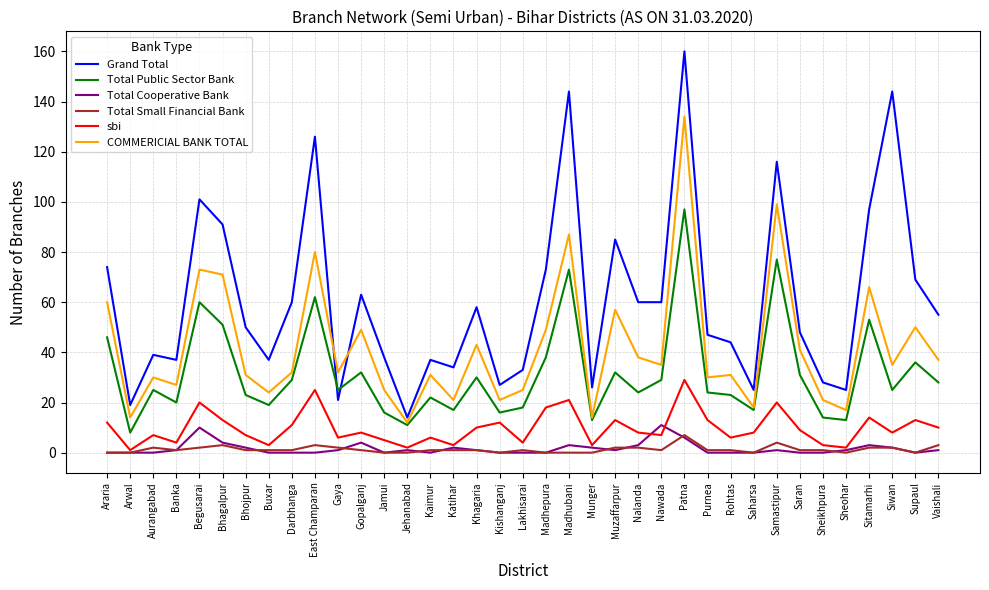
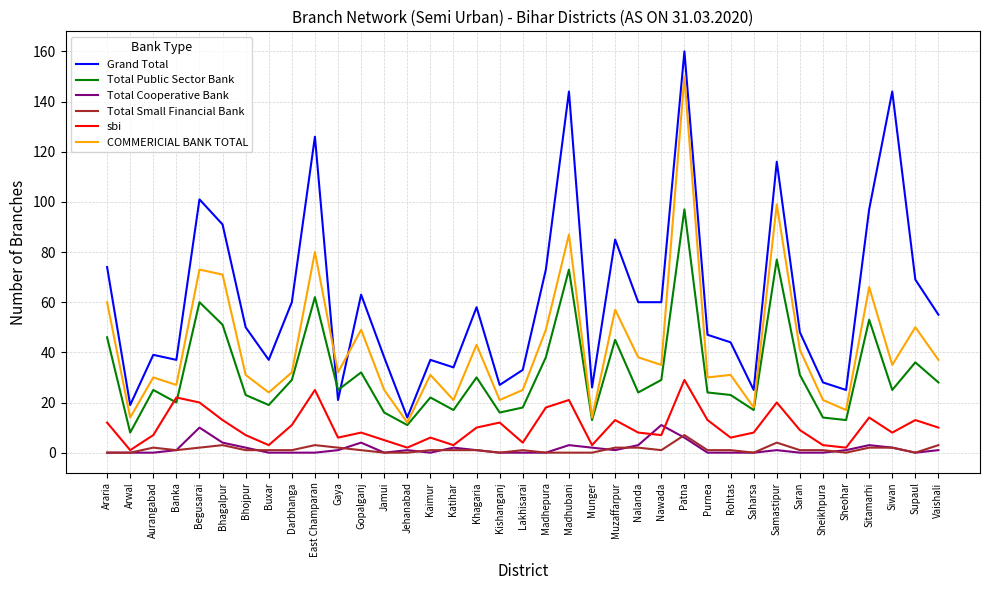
  {
    "Grand Total": {
      "Araria": 74,
      "Arwal": 19,
      "Aurangabad": 39,
      "Banka": 37,
      "Begusarai": 101,
      "Bhagalpur": 91,
      "Bhojpur": 50,
      "Buxar": 37,
      "Darbhanga": 60,
      "East Champaran": 126,
      "Gaya": 21,
      "Gopalganj": 63,
      "Jamui": 38,
      "Jehanabad": 14,
      "Kaimur": 37,
      "Katihar": 34,
      "Khagaria": 58,
      "Kishanganj": 27,
      "Lakhisarai": 33,
      "Madhepura": 73,
      "Madhubani": 144,
      "Munger": 26,
      "Muzaffarpur": 85,
      "Nalanda": 60,
      "Nawada": 60,
      "Patna": 160,
      "Purnea": 47,
      "Rohtas": 44,
      "Saharsa": 25,
      "Samastipur": 116,
      "Saran": 48,
      "Sheikhpura": 28,
      "Sheohar": 25,
      "Sitamarhi": 97,
      "Siwan": 144,
      "Supaul": 69,
      "Vaishali": 55
    },
    "Total Public Sector Bank": {
      "Araria": 46,
      "Arwal": 8,
      "Aurangabad": 25,
      "Banka": 20,
      "Begusarai": 60,
      "Bhagalpur": 51,
      "Bhojpur": 23,
      "Buxar": 19,
      "Darbhanga": 29,
      "East Champaran": 62,
      "Gaya": 25,
      "Gopalganj": 32,
      "Jamui": 16,
      "Kaimur": 22,
      "Katihar": 17,
      "Khagaria": 30,
      "Kishanganj": 16,
      "Lakhisarai": 18,
      "Madhepura": 38,
      "Madhubani": 73,
      "Munger": 13,
-     "Muzaffarpur": 32,
+     "Muzaffarpur": 45,
      "Nalanda": 24,
      "Nawada": 29,
      "Patna": 97,
      "Purnea": 24,
      "Rohtas": 23,
      "Samastipur": 77,
      "Saran": 31,
      "Sheikhpura": 14,
      "Sheohar": 13,
      "Sitamarhi": 53,
      "Siwan": 25,
      "Supaul": 36,
      "Vaishali": 28
    },
    "Total Cooperative Bank": {
      "Aurangabad": 0,
      "Begusarai": 10,
      "Bhojpur": 2,
      "East Champaran": 0,
      "Gaya": 1,
      "Gopalganj": 4,
      "Madhubani": 3,
      "Muzaffarpur": 1,
      "Nawada": 11,
      "Samastipur": 1,
      "Vaishali": 1
    },
    "Total Small Financial Bank": {
      "Aurangabad": 2,
      "Begusarai": 2,
      "Bhojpur": 1,
      "East Champaran": 3,
      "Gaya": 2,
      "Gopalganj": 1,
      "Katihar": 1,
      "Madhubani": 0,
      "Munger": 0,
      "Muzaffarpur": 2,
      "Nawada": 1,
      "Samastipur": 4,
      "Vaishali": 3
    },
    "sbi": {
      "Araria": 12,
      "Aurangabad": 7,
-     "Banka": 4,
+     "Banka": 22,
      "Begusarai": 20,
      "Bhagalpur": 13,
      "Bhojpur": 7,
      "Buxar": 3,
      "Darbhanga": 11,
      "East Champaran": 25,
      "Gaya": 6,
      "Gopalganj": 8,
      "Jamui": 5,
      "Jehanabad": 2,
      "Kaimur": 6,
      "Khagaria": 10,
      "Kishanganj": 12,
      "Lakhisarai": 4,
      "Madhepura": 18,
      "Madhubani": 21,
      "Muzaffarpur": 13,
      "Nalanda": 8,
      "Nawada": 7,
      "Patna": 29,
      "Purnea": 13,
      "Rohtas": 6,
      "Saharsa": 8,
      "Samastipur": 20,
      "Saran": 9,
      "Sheikhpura": 3,
      "Sheohar": 2,
      "Sitamarhi": 14,
      "Siwan": 8,
      "Supaul": 13,
      "Vaishali": 10
    },
    "COMMERICIAL BANK TOTAL": {
      "Araria": 60,
      "Arwal": 14,
      "Aurangabad": 30,
      "Banka": 27,
      "Begusarai": 73,
      "Bhagalpur": 71,
      "Bhojpur": 31,
      "Buxar": 24,
      "Darbhanga": 32,
      "East Champaran": 80,
      "Gaya": 32,
      "Gopalganj": 49,
      "Jamui": 25,
      "Kaimur": 31,
      "Katihar": 21,
      "Khagaria": 43,
      "Kishanganj": 21,
      "Lakhisarai": 25,
      "Madhepura": 49,
      "Madhubani": 87,
      "Munger": 14,
      "Muzaffarpur": 57,
      "Nalanda": 38,
      "Nawada": 35,
-     "Patna": 134,
+     "Patna": 150,
      "Purnea": 30,
      "Rohtas": 31,
      "Samastipur": 99,
      "Saran": 41,
      "Sheikhpura": 21,
      "Sheohar": 17,
      "Sitamarhi": 66,
      "Siwan": 35,
      "Supaul": 50,
      "Vaishali": 37
    }
  }
